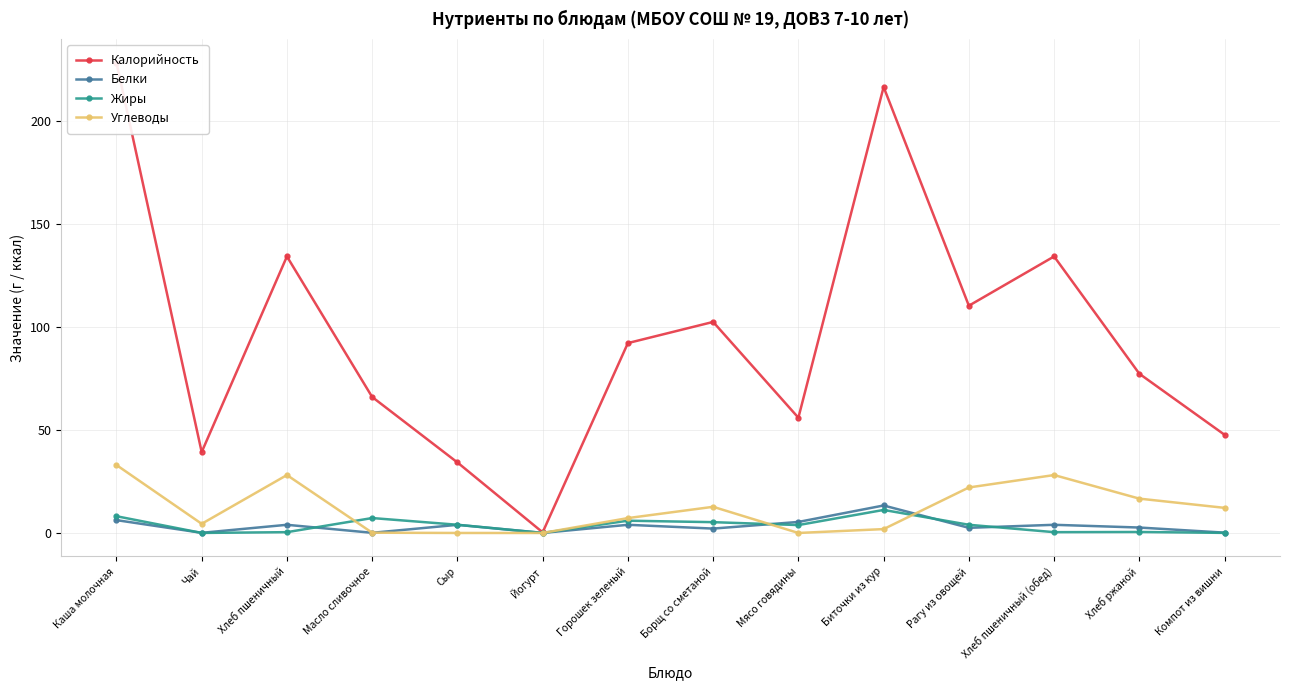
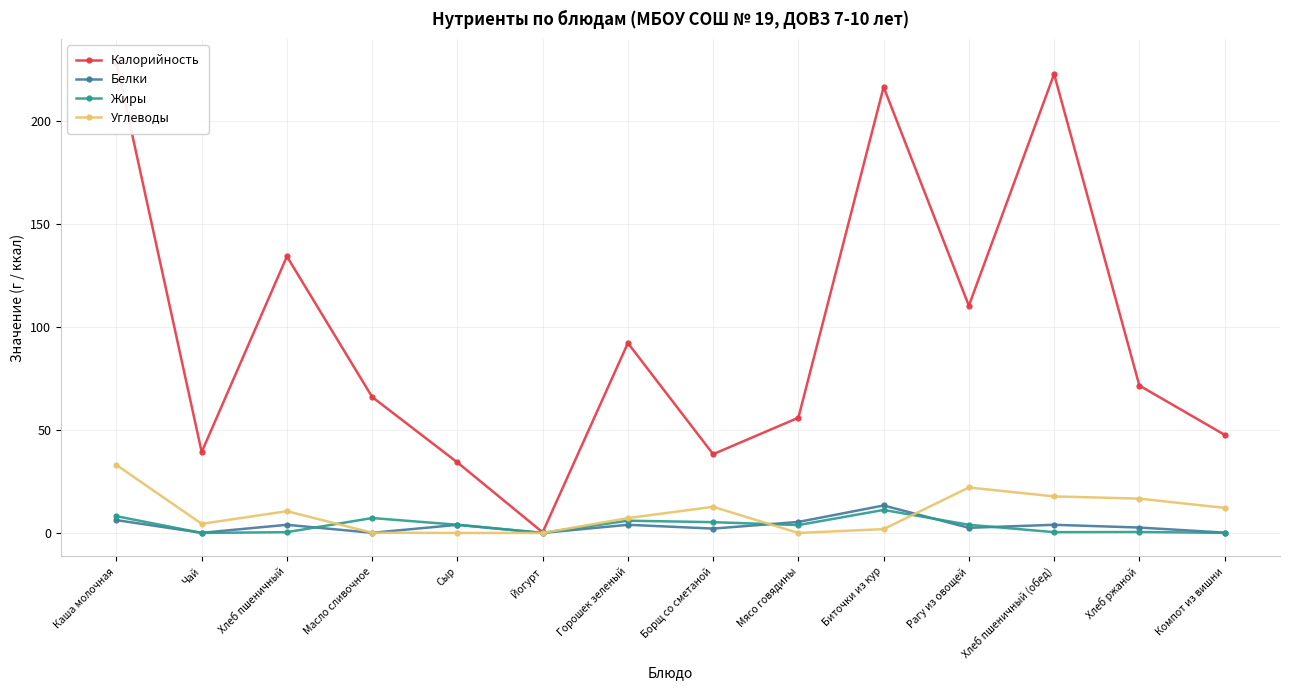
  {
    "Калорийность": {
      "Чай": 39,
      "Хлеб пшеничный": 134,
      "Масло сливочное": 66,
      "Сыр": 34,
      "Горошек зеленый": 92,
-     "Борщ со сметаной": 103,
+     "Борщ со сметаной": 38,
      "Мясо говядины": 56,
      "Биточки из кур": 217,
      "Рагу из овощей": 110,
-     "Хлеб пшеничный (обед)": 134,
-     "Хлеб ржаной": 77,
+     "Хлеб пшеничный (обед)": 223,
+     "Хлеб ржаной": 72,
      "Компот из вишни": 48
    },
    "Углеводы": {
      "Каша молочная": 33,
      "Чай": 4,
-     "Хлеб пшеничный": 28,
+     "Хлеб пшеничный": 11,
      "Сыр": 0,
      "Горошек зеленый": 7,
      "Борщ со сметаной": 13,
      "Мясо говядины": 0,
      "Биточки из кур": 2,
      "Рагу из овощей": 22,
-     "Хлеб пшеничный (обед)": 28,
+     "Хлеб пшеничный (обед)": 18,
      "Хлеб ржаной": 17,
      "Компот из вишни": 12
    }
  }
